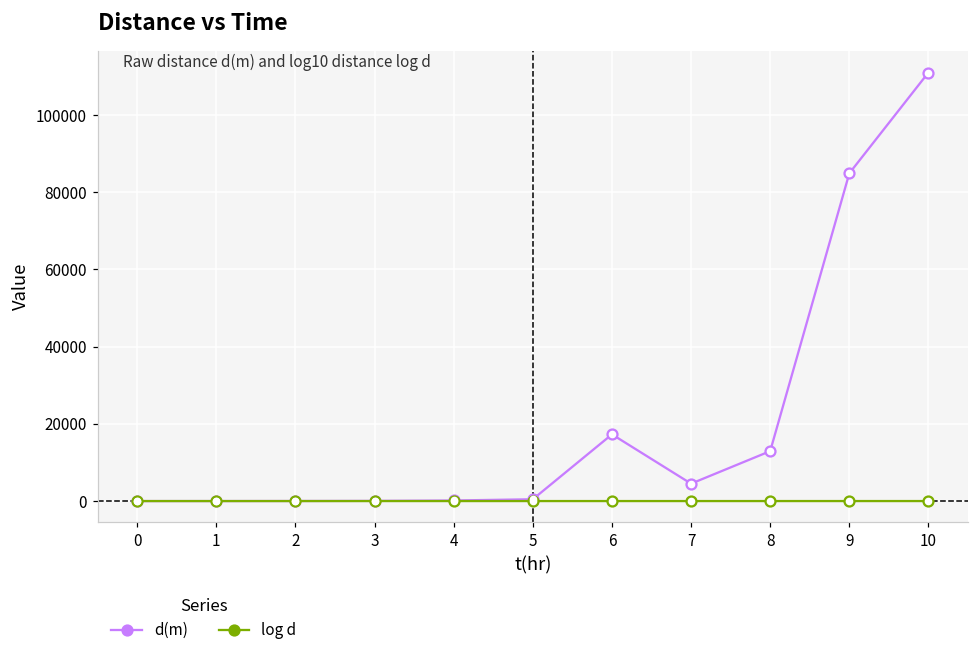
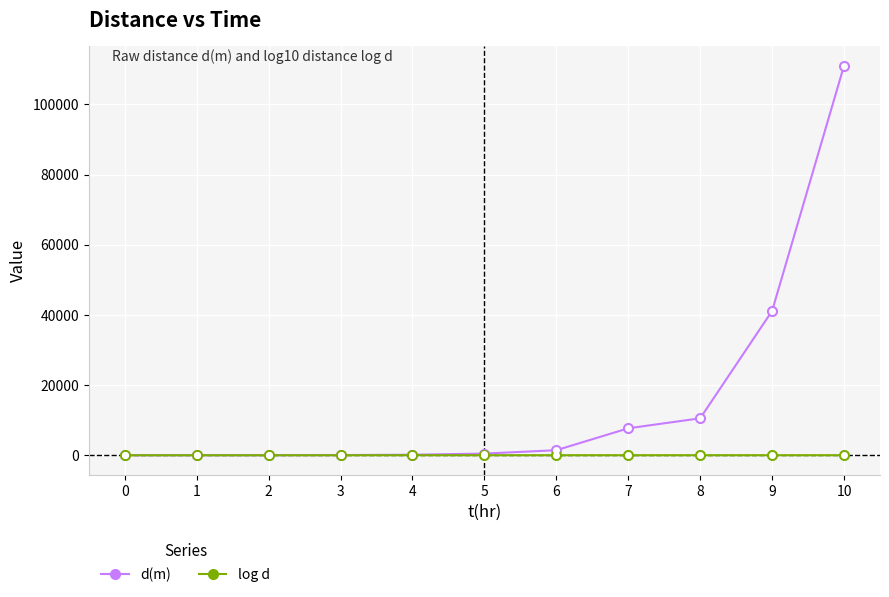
  {
    "d(m)": {
-     "6": 17000,
-     "7": 5000,
-     "8": 13000,
-     "9": 85000,
+     "6": 1000,
+     "7": 8000,
+     "8": 11000,
+     "9": 41000,
      "10": 111000
    },
    "log d": {
      "6": 0,
      "7": 0,
      "8": 0,
      "9": 0,
      "10": 0
    }
  }
